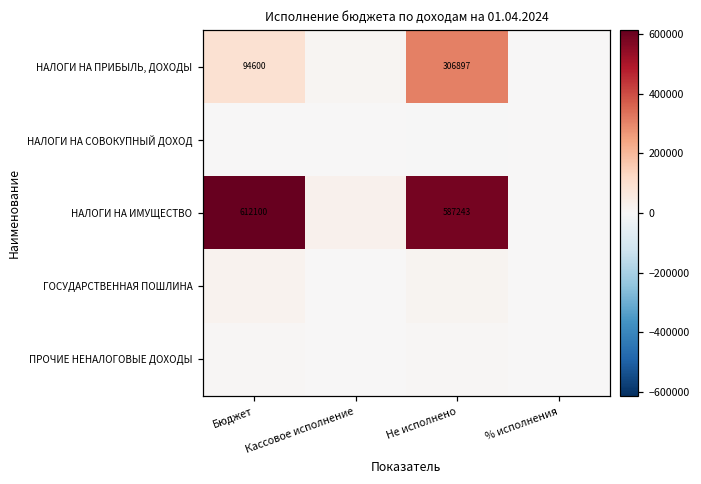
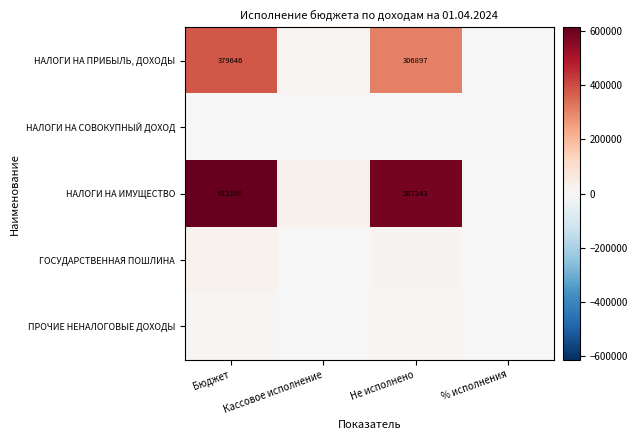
  {
    "НАЛОГИ НА ПРИБЫЛЬ, ДОХОДЫ": {
-     "Бюджет": 94600,
+     "Бюджет": 379646,
      "Не исполнено": 306897
    },
    "НАЛОГИ НА ИМУЩЕСТВО": {
      "Бюджет": 612100,
      "Не исполнено": 587243
    }
  }
